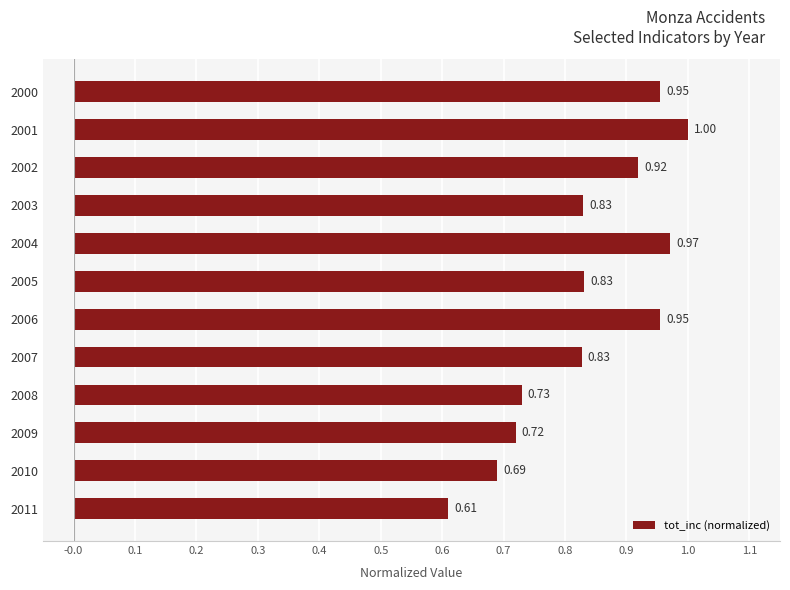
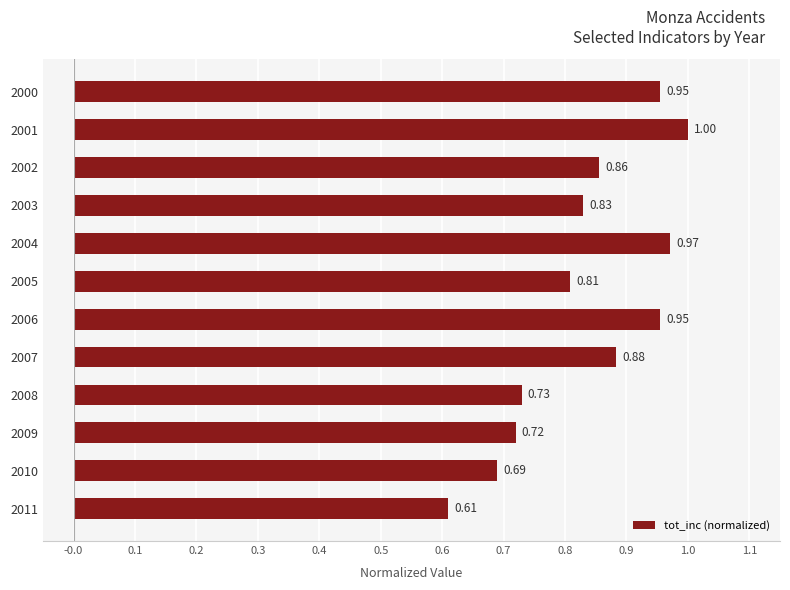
  {
    "2000": 0.95,
    "2001": 1.00,
-   "2002": 0.92,
+   "2002": 0.86,
    "2003": 0.83,
    "2004": 0.97,
-   "2005": 0.83,
+   "2005": 0.81,
    "2006": 0.95,
-   "2007": 0.83,
+   "2007": 0.88,
    "2008": 0.73,
    "2009": 0.72,
    "2010": 0.69,
    "2011": 0.61
  }
